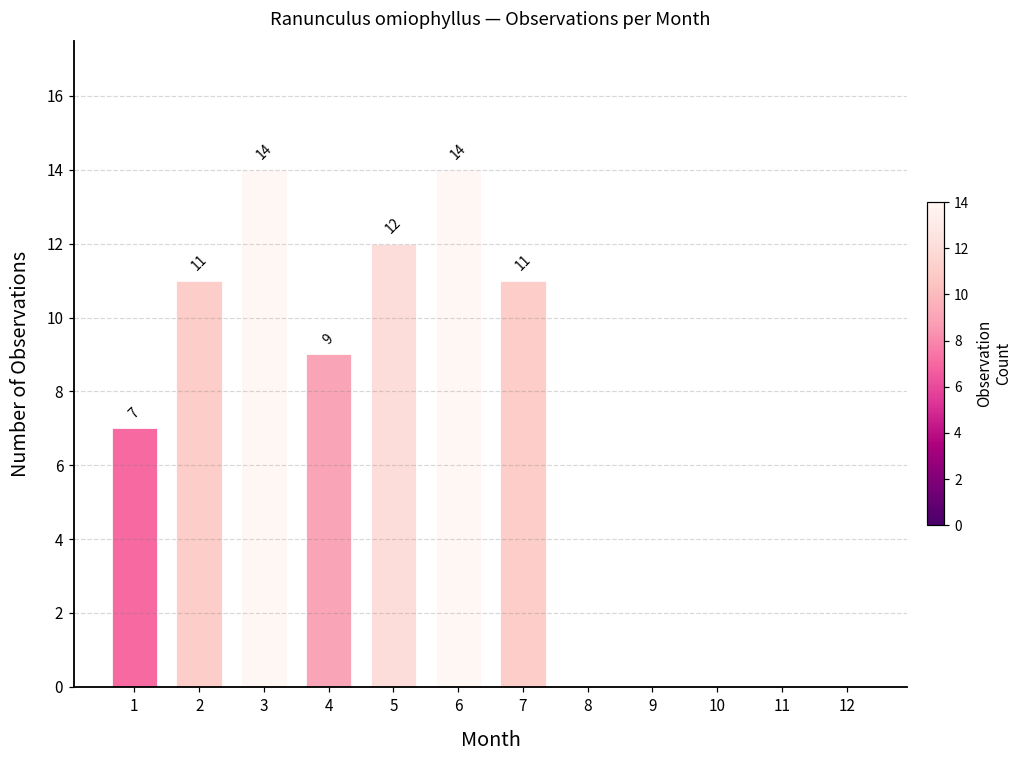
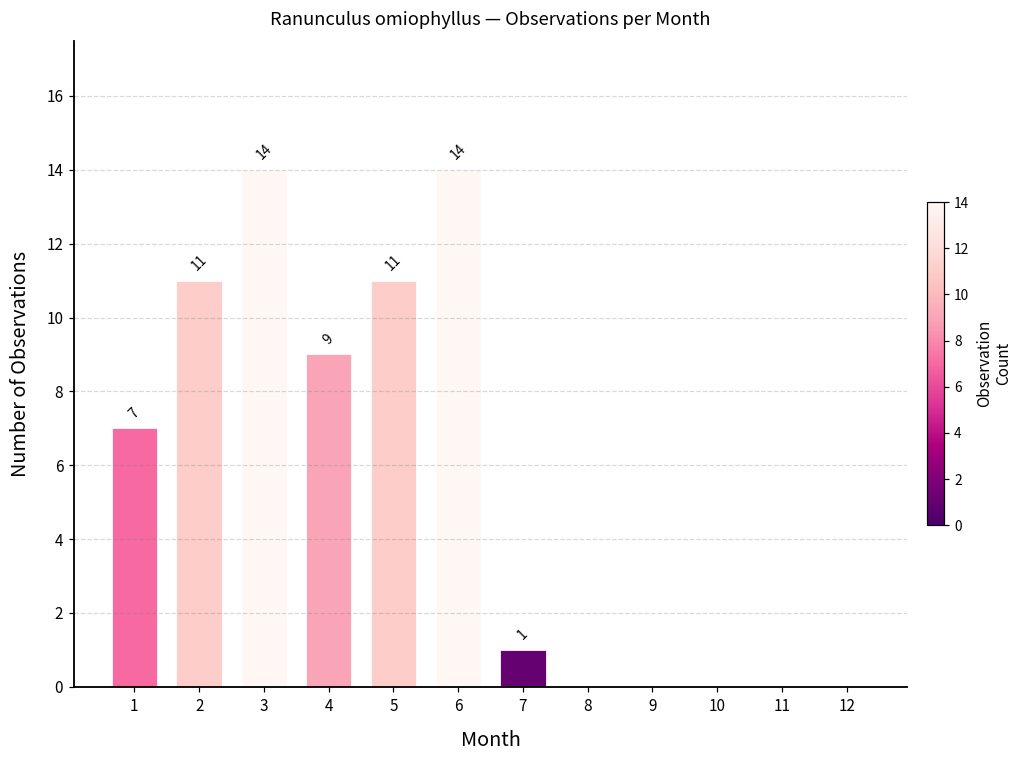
  {
    "1": 7,
    "2": 11,
    "3": 14,
    "4": 9,
-   "5": 12,
+   "5": 11,
    "6": 14,
-   "7": 11
+   "7": 1
  }
